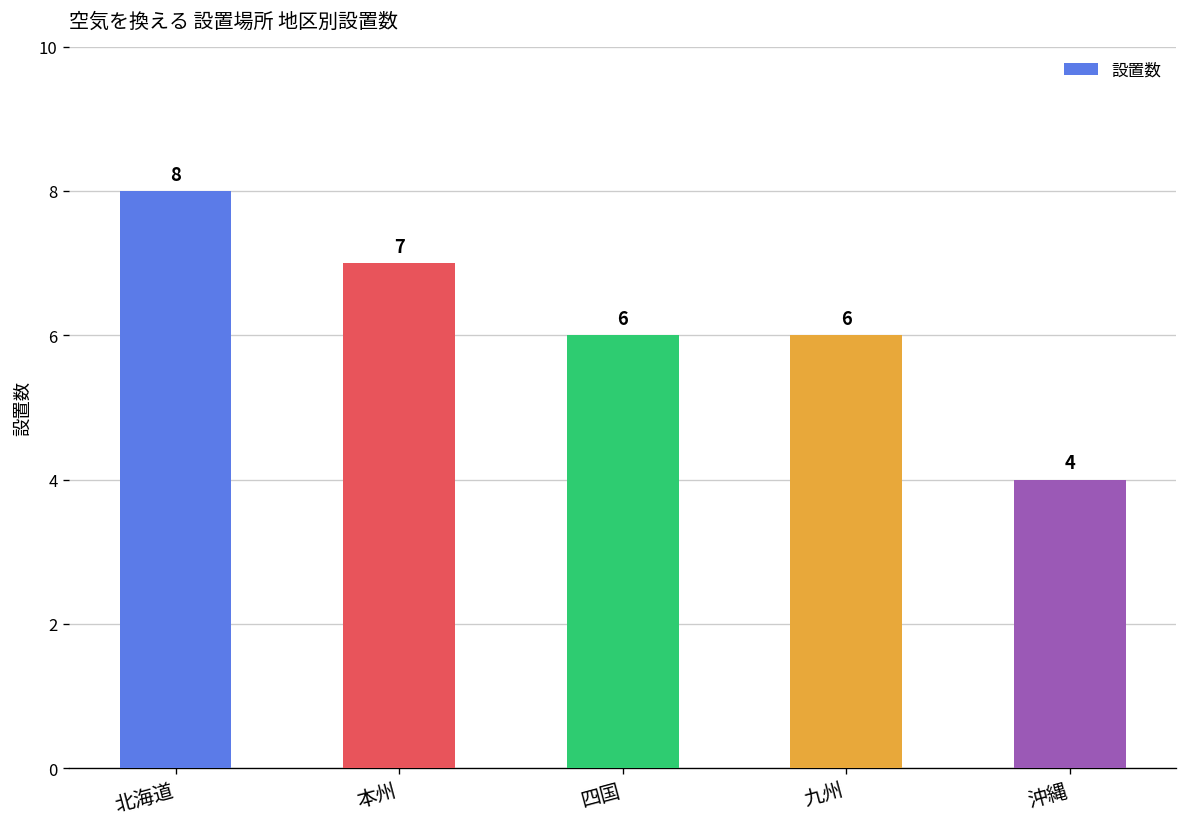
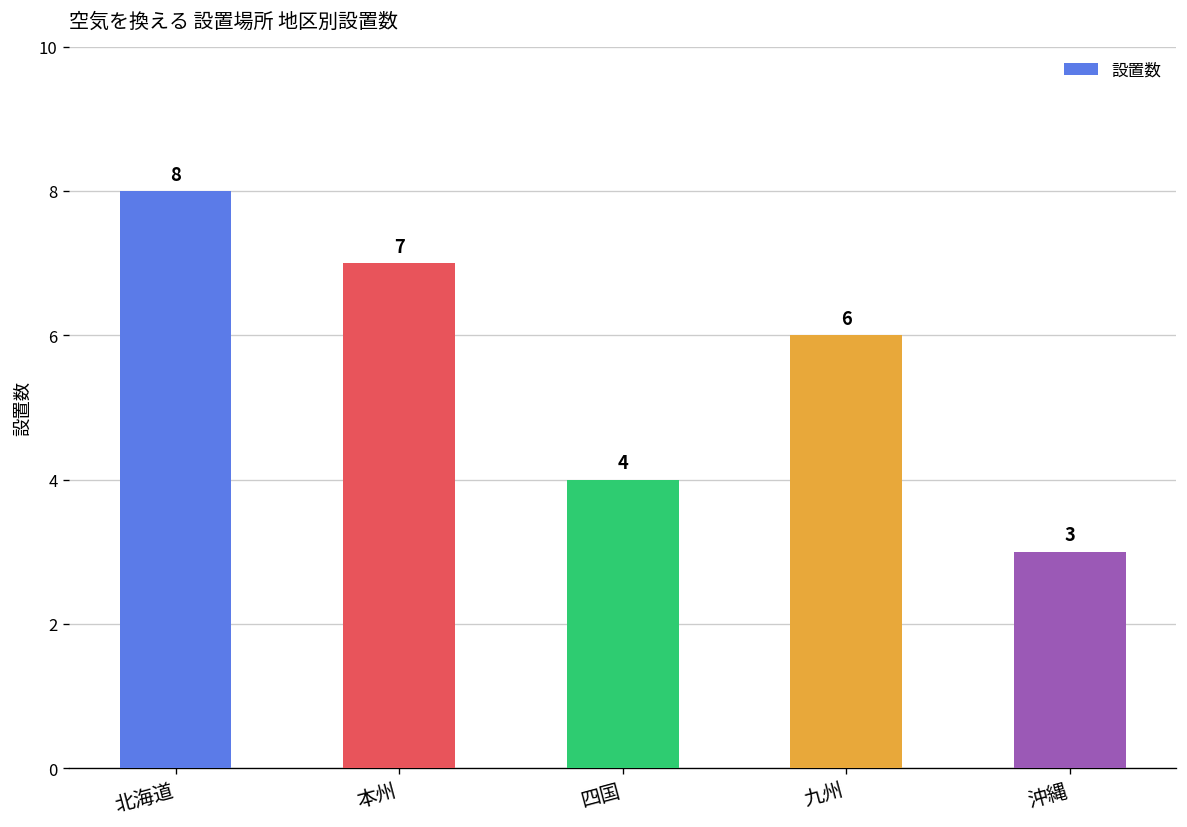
  {
    "北海道": 8,
    "本州": 7,
-   "四国": 6,
+   "四国": 4,
    "九州": 6,
-   "沖縄": 4
+   "沖縄": 3
  }
